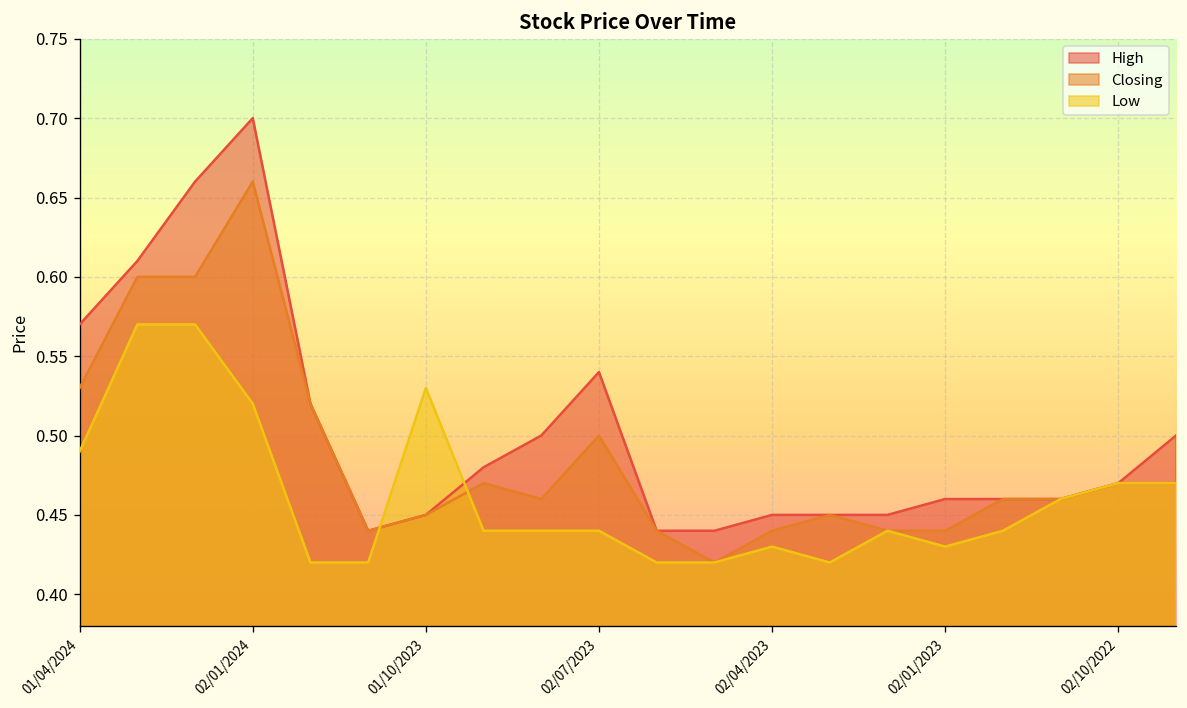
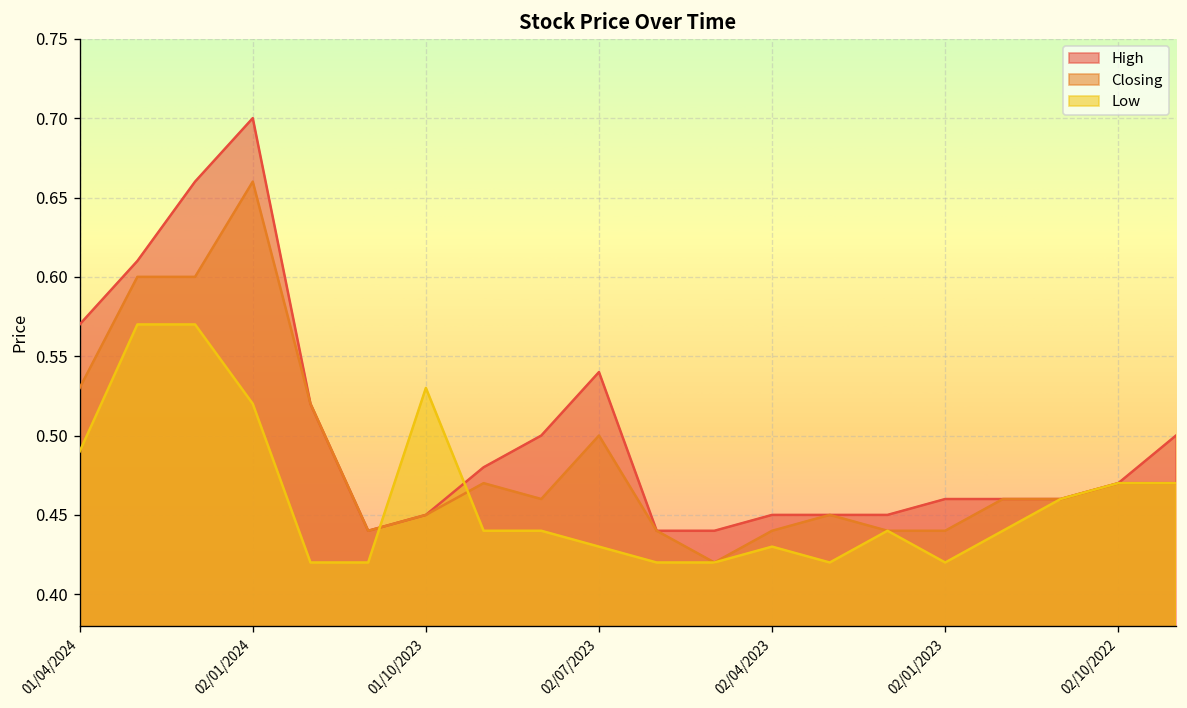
  {
    "Low": {
      "01/04/2024": 0.49,
      "02/01/2024": 0.52,
      "01/10/2023": 0.53,
-     "02/07/2023": 0.44,
+     "02/07/2023": 0.43,
      "02/04/2023": 0.43,
-     "02/01/2023": 0.43
+     "02/01/2023": 0.42
    }
  }
